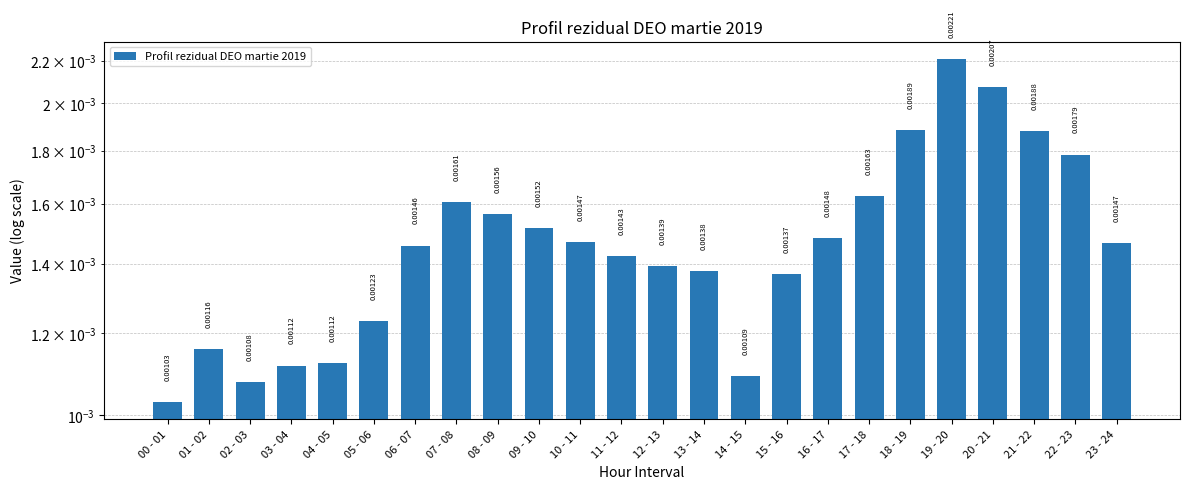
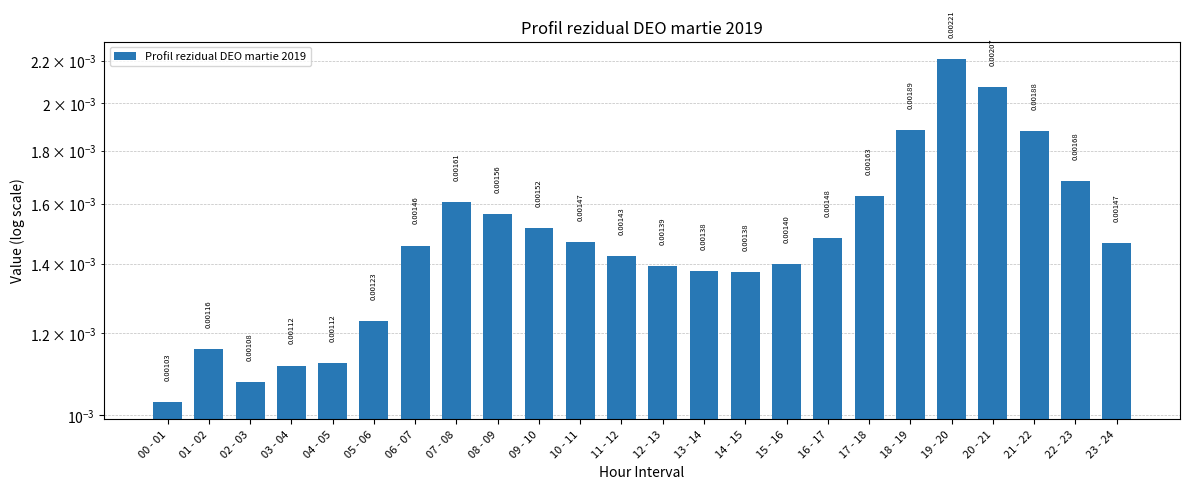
  {
    "00 - 01": 0.00103,
    "01 - 02": 0.00116,
    "02 - 03": 0.00108,
    "03 - 04": 0.00112,
    "04 - 05": 0.00112,
    "05 - 06": 0.00123,
    "06 - 07": 0.00146,
    "07 - 08": 0.00161,
    "08 - 09": 0.00156,
    "09 - 10": 0.00152,
    "10 - 11": 0.00147,
    "11 - 12": 0.00143,
    "12 - 13": 0.00139,
    "13 - 14": 0.00138,
-   "14 - 15": 0.00109,
-   "15 - 16": 0.00137,
+   "14 - 15": 0.00138,
+   "15 - 16": 0.00140,
    "16 - 17": 0.00148,
    "17 - 18": 0.00163,
    "18 - 19": 0.00189,
    "19 - 20": 0.00221,
    "20 - 21": 0.00207,
    "21 - 22": 0.00188,
-   "22 - 23": 0.00179,
+   "22 - 23": 0.00168,
    "23 - 24": 0.00147
  }
